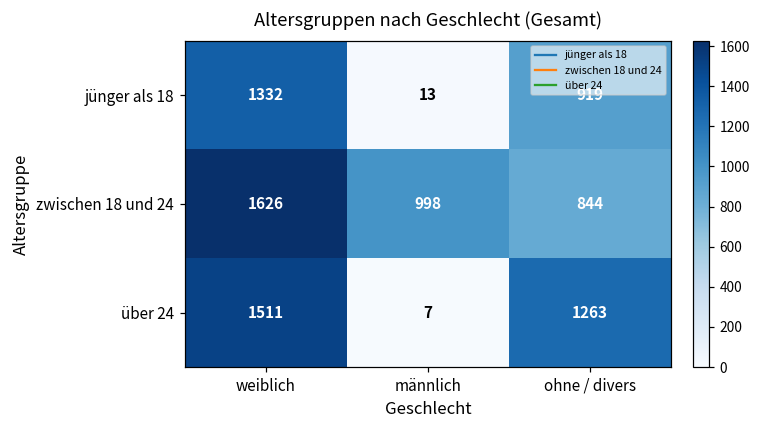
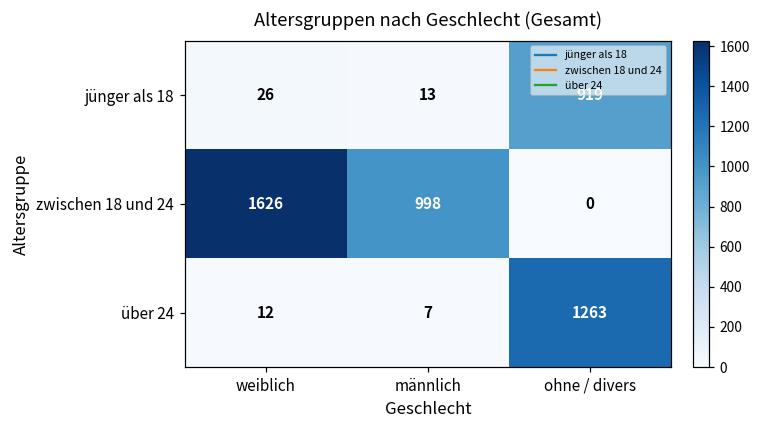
  {
    "jünger als 18": {
-     "weiblich": 1332,
+     "weiblich": 26,
      "männlich": 13
    },
    "zwischen 18 und 24": {
      "weiblich": 1626,
      "männlich": 998,
-     "ohne / divers": 844
+     "ohne / divers": 0
    },
    "über 24": {
-     "weiblich": 1511,
+     "weiblich": 12,
      "männlich": 7,
      "ohne / divers": 1263
    }
  }
